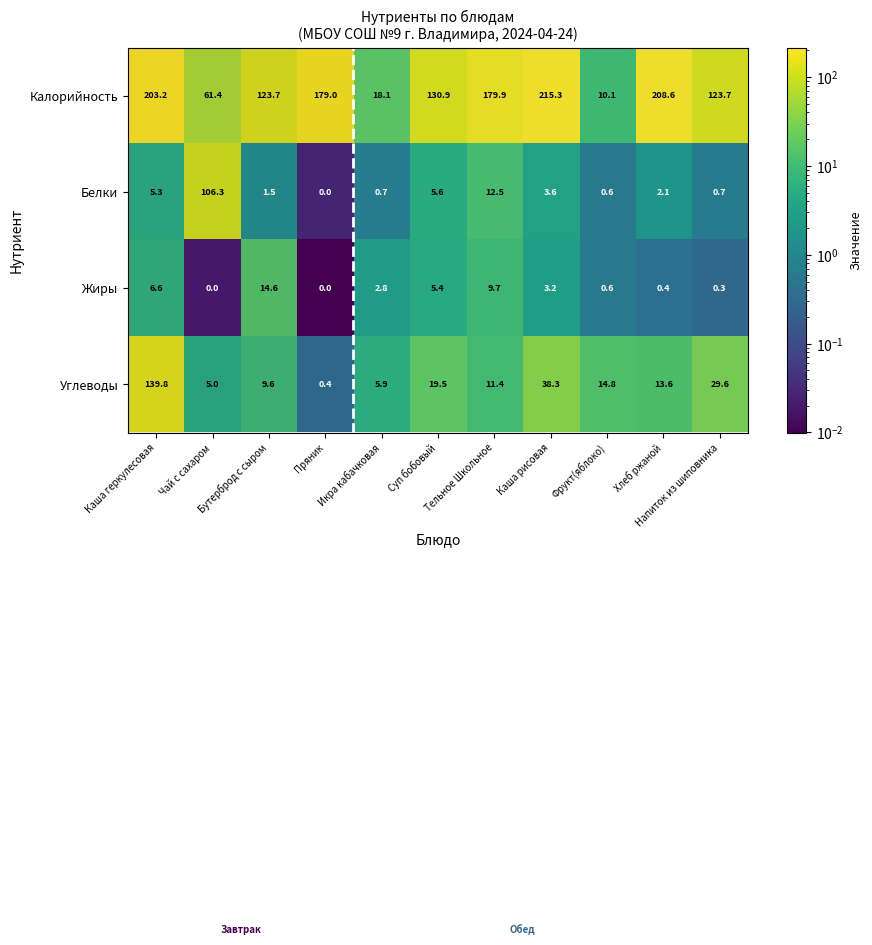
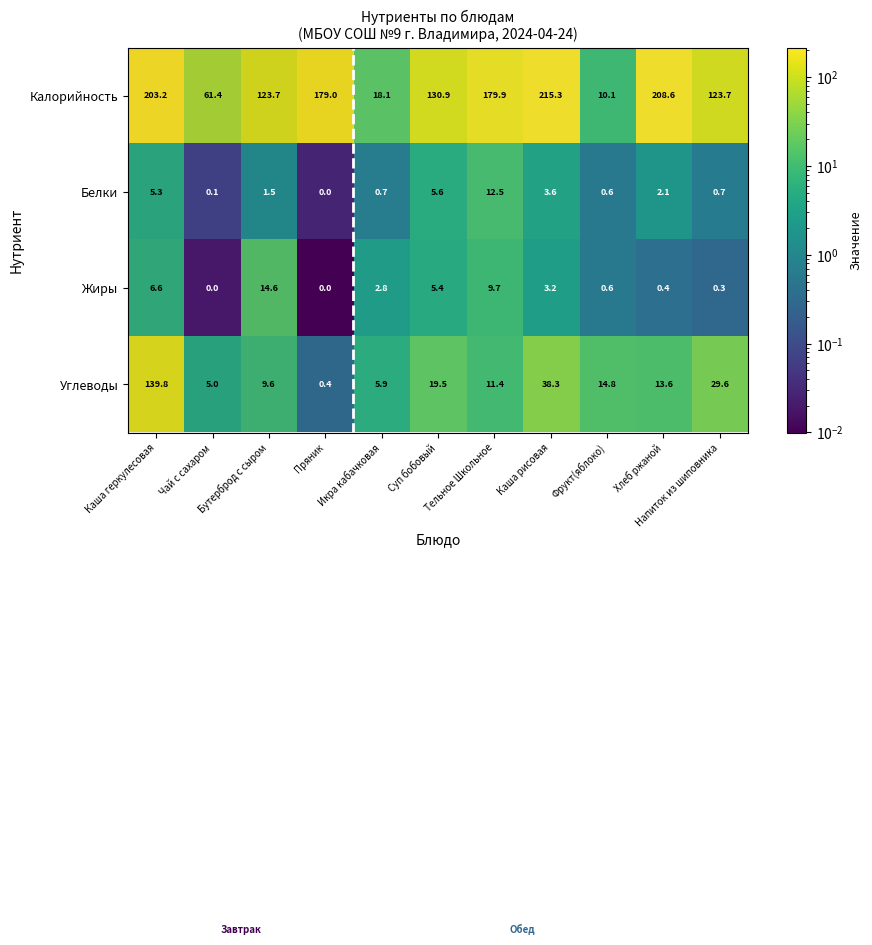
  {
    "Калорийность": {
      "Каша геркулесовая": 203.2,
      "Чай с сахаром": 61.4,
      "Бутерброд с сыром": 123.7,
      "Пряник": 179.0,
      "Икра кабачковая": 18.1,
      "Суп бобовый": 130.9,
      "Тельное Школьное": 179.9,
      "Каша рисовая": 215.3,
      "Фрукт(яблоко)": 10.1,
      "Хлеб ржаной": 208.6,
      "Напиток из шиповника": 123.7
    },
    "Белки": {
      "Каша геркулесовая": 5.3,
-     "Чай с сахаром": 106.3,
+     "Чай с сахаром": 0.1,
      "Бутерброд с сыром": 1.5,
      "Пряник": 0.0,
      "Икра кабачковая": 0.7,
      "Суп бобовый": 5.6,
      "Тельное Школьное": 12.5,
      "Каша рисовая": 3.6,
      "Фрукт(яблоко)": 0.6,
      "Хлеб ржаной": 2.1,
      "Напиток из шиповника": 0.7
    },
    "Жиры": {
      "Каша геркулесовая": 6.6,
      "Чай с сахаром": 0.0,
      "Бутерброд с сыром": 14.6,
      "Пряник": 0.0,
      "Икра кабачковая": 2.8,
      "Суп бобовый": 5.4,
      "Тельное Школьное": 9.7,
      "Каша рисовая": 3.2,
      "Фрукт(яблоко)": 0.6,
      "Хлеб ржаной": 0.4,
      "Напиток из шиповника": 0.3
    },
    "Углеводы": {
      "Каша геркулесовая": 139.8,
      "Чай с сахаром": 5.0,
      "Бутерброд с сыром": 9.6,
      "Пряник": 0.4,
      "Икра кабачковая": 5.9,
      "Суп бобовый": 19.5,
      "Тельное Школьное": 11.4,
      "Каша рисовая": 38.3,
      "Фрукт(яблоко)": 14.8,
      "Хлеб ржаной": 13.6,
      "Напиток из шиповника": 29.6
    }
  }
